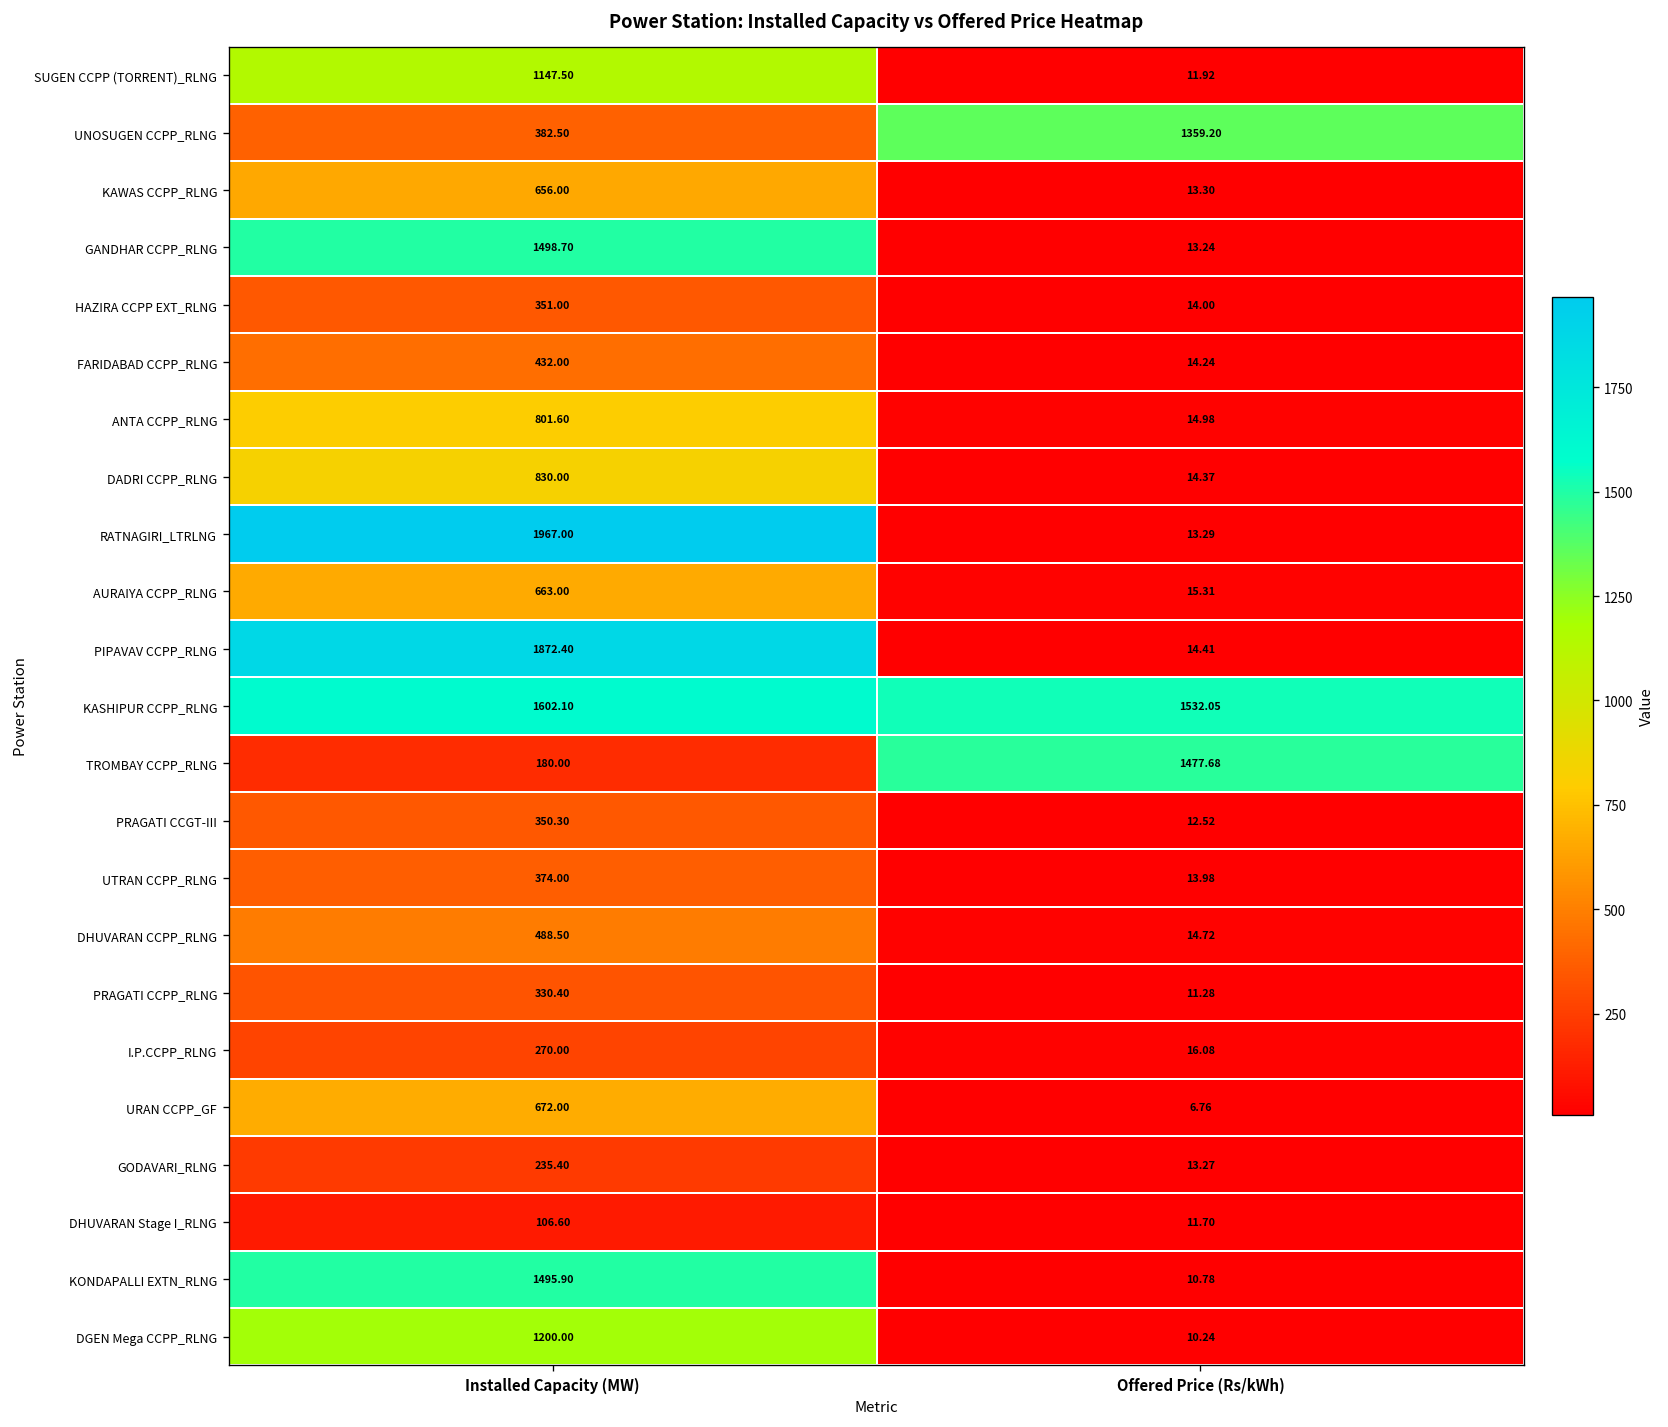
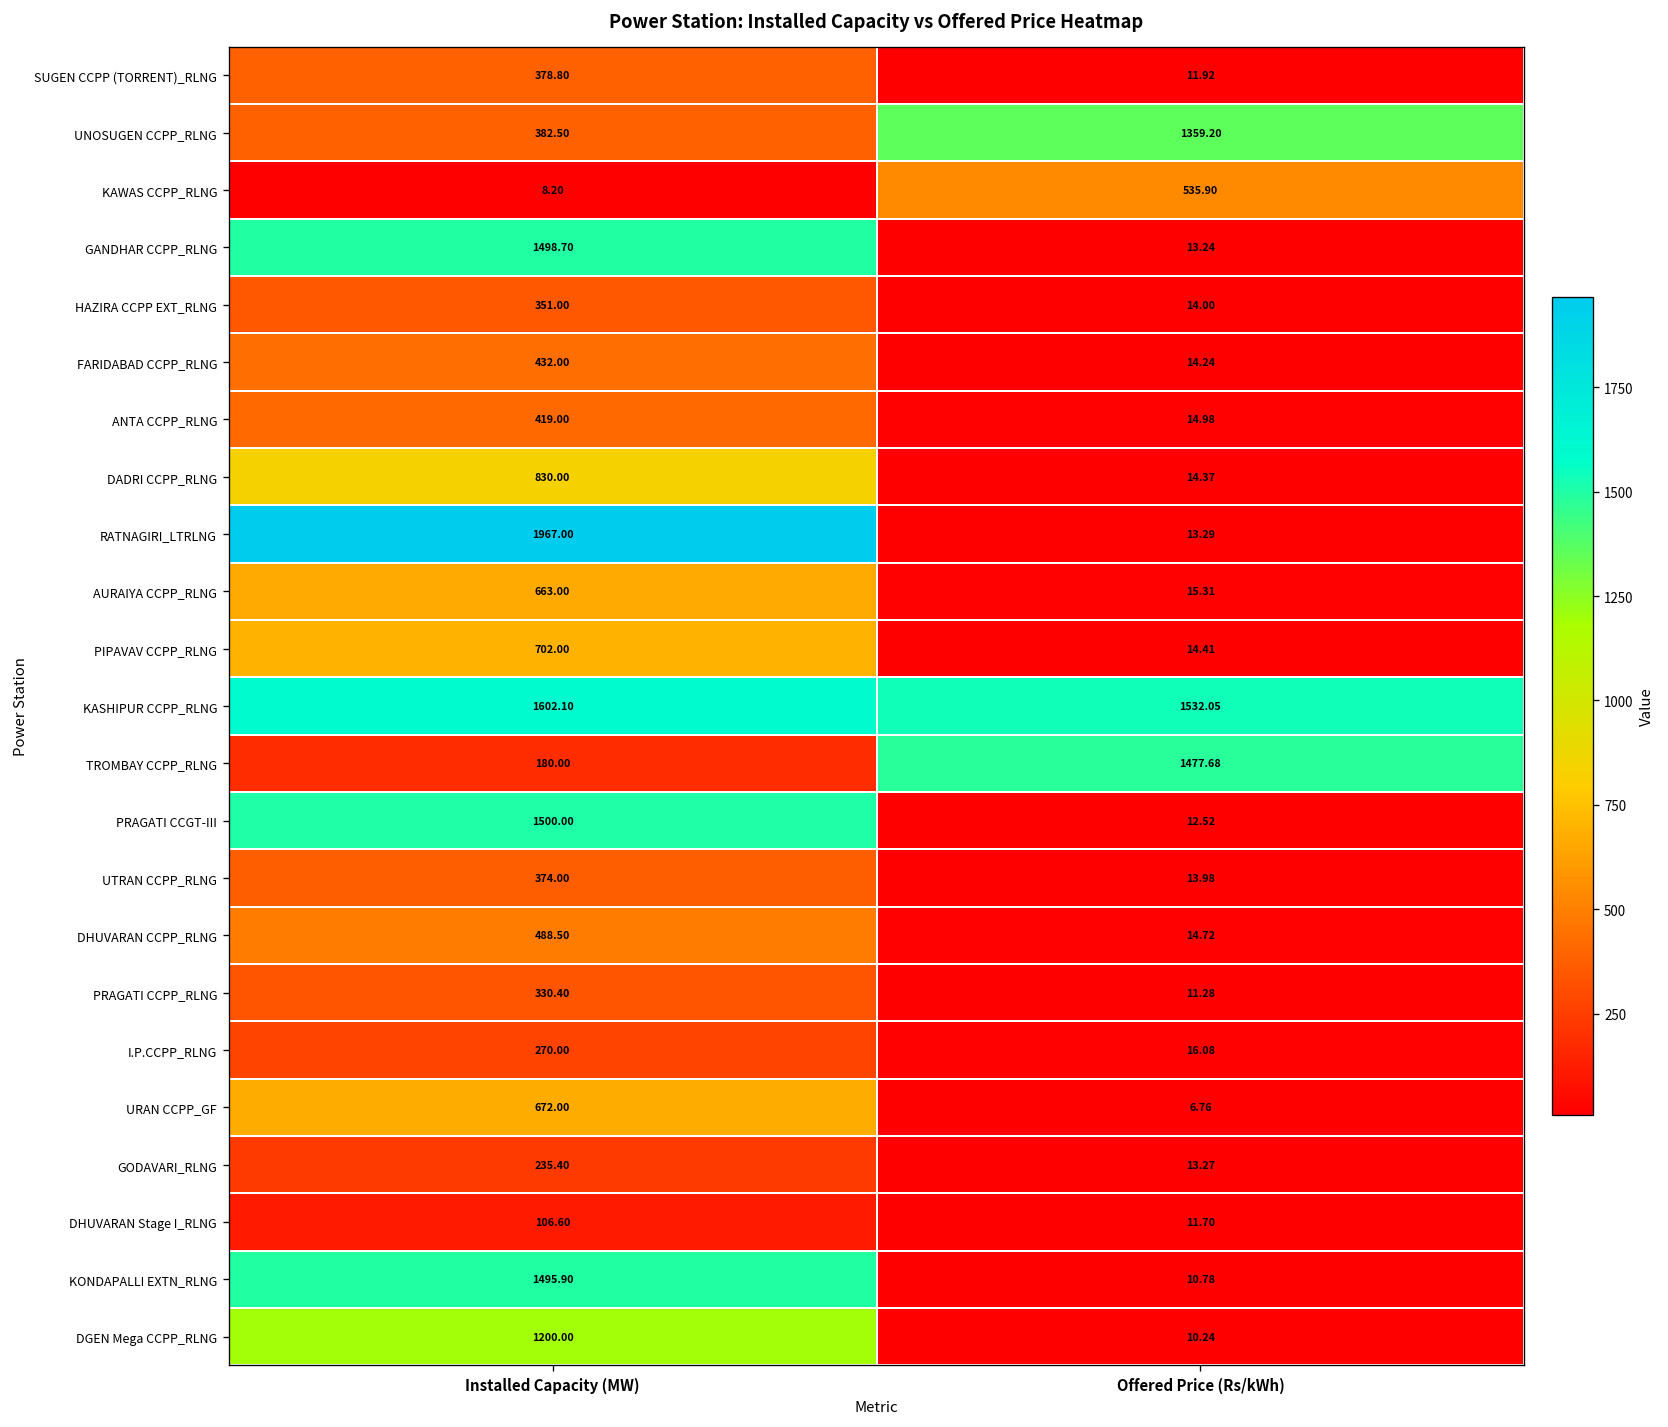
  {
    "SUGEN CCPP (TORRENT)_RLNG": {
-     "Installed Capacity (MW)": 1147.50,
+     "Installed Capacity (MW)": 378.80,
      "Offered Price (Rs/kWh)": 11.92
    },
    "UNOSUGEN CCPP_RLNG": {
      "Installed Capacity (MW)": 382.50,
      "Offered Price (Rs/kWh)": 1359.20
    },
    "KAWAS CCPP_RLNG": {
-     "Installed Capacity (MW)": 656.00,
-     "Offered Price (Rs/kWh)": 13.30
+     "Installed Capacity (MW)": 8.20,
+     "Offered Price (Rs/kWh)": 535.90
    },
    "GANDHAR CCPP_RLNG": {
      "Installed Capacity (MW)": 1498.70,
      "Offered Price (Rs/kWh)": 13.24
    },
    "HAZIRA CCPP EXT_RLNG": {
      "Installed Capacity (MW)": 351.00,
      "Offered Price (Rs/kWh)": 14.00
    },
    "FARIDABAD CCPP_RLNG": {
      "Installed Capacity (MW)": 432.00,
      "Offered Price (Rs/kWh)": 14.24
    },
    "ANTA CCPP_RLNG": {
-     "Installed Capacity (MW)": 801.60,
+     "Installed Capacity (MW)": 419.00,
      "Offered Price (Rs/kWh)": 14.98
    },
    "DADRI CCPP_RLNG": {
      "Installed Capacity (MW)": 830.00,
      "Offered Price (Rs/kWh)": 14.37
    },
    "RATNAGIRI_LTRLNG": {
      "Installed Capacity (MW)": 1967.00,
      "Offered Price (Rs/kWh)": 13.29
    },
    "AURAIYA CCPP_RLNG": {
      "Installed Capacity (MW)": 663.00,
      "Offered Price (Rs/kWh)": 15.31
    },
    "PIPAVAV CCPP_RLNG": {
-     "Installed Capacity (MW)": 1872.40,
+     "Installed Capacity (MW)": 702.00,
      "Offered Price (Rs/kWh)": 14.41
    },
    "KASHIPUR CCPP_RLNG": {
      "Installed Capacity (MW)": 1602.10,
      "Offered Price (Rs/kWh)": 1532.05
    },
    "TROMBAY CCPP_RLNG": {
      "Installed Capacity (MW)": 180.00,
      "Offered Price (Rs/kWh)": 1477.68
    },
    "PRAGATI CCGT-III": {
-     "Installed Capacity (MW)": 350.30,
+     "Installed Capacity (MW)": 1500.00,
      "Offered Price (Rs/kWh)": 12.52
    },
    "UTRAN CCPP_RLNG": {
      "Installed Capacity (MW)": 374.00,
      "Offered Price (Rs/kWh)": 13.98
    },
    "DHUVARAN CCPP_RLNG": {
      "Installed Capacity (MW)": 488.50,
      "Offered Price (Rs/kWh)": 14.72
    },
    "PRAGATI CCPP_RLNG": {
      "Installed Capacity (MW)": 330.40,
      "Offered Price (Rs/kWh)": 11.28
    },
    "I.P.CCPP_RLNG": {
      "Installed Capacity (MW)": 270.00,
      "Offered Price (Rs/kWh)": 16.08
    },
    "URAN CCPP_GF": {
      "Installed Capacity (MW)": 672.00,
      "Offered Price (Rs/kWh)": 6.76
    },
    "GODAVARI_RLNG": {
      "Installed Capacity (MW)": 235.40,
      "Offered Price (Rs/kWh)": 13.27
    },
    "DHUVARAN Stage I_RLNG": {
      "Installed Capacity (MW)": 106.60,
      "Offered Price (Rs/kWh)": 11.70
    },
    "KONDAPALLI EXTN_RLNG": {
      "Installed Capacity (MW)": 1495.90,
      "Offered Price (Rs/kWh)": 10.78
    },
    "DGEN Mega CCPP_RLNG": {
      "Installed Capacity (MW)": 1200.00,
      "Offered Price (Rs/kWh)": 10.24
    }
  }
